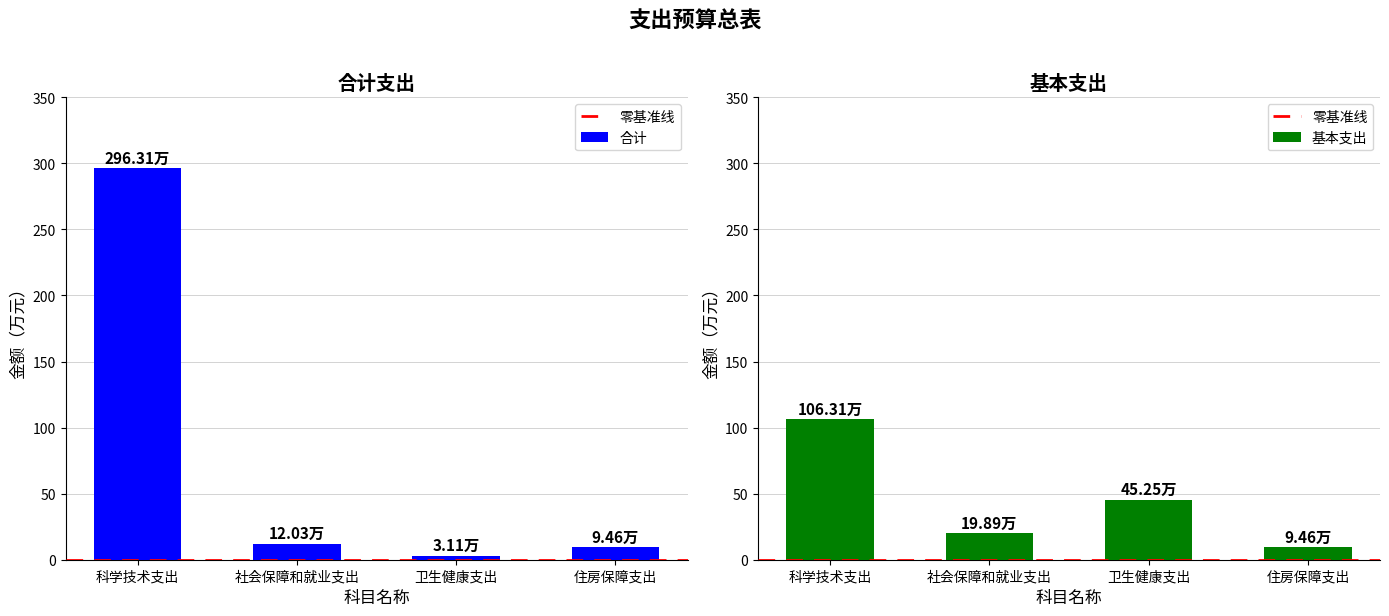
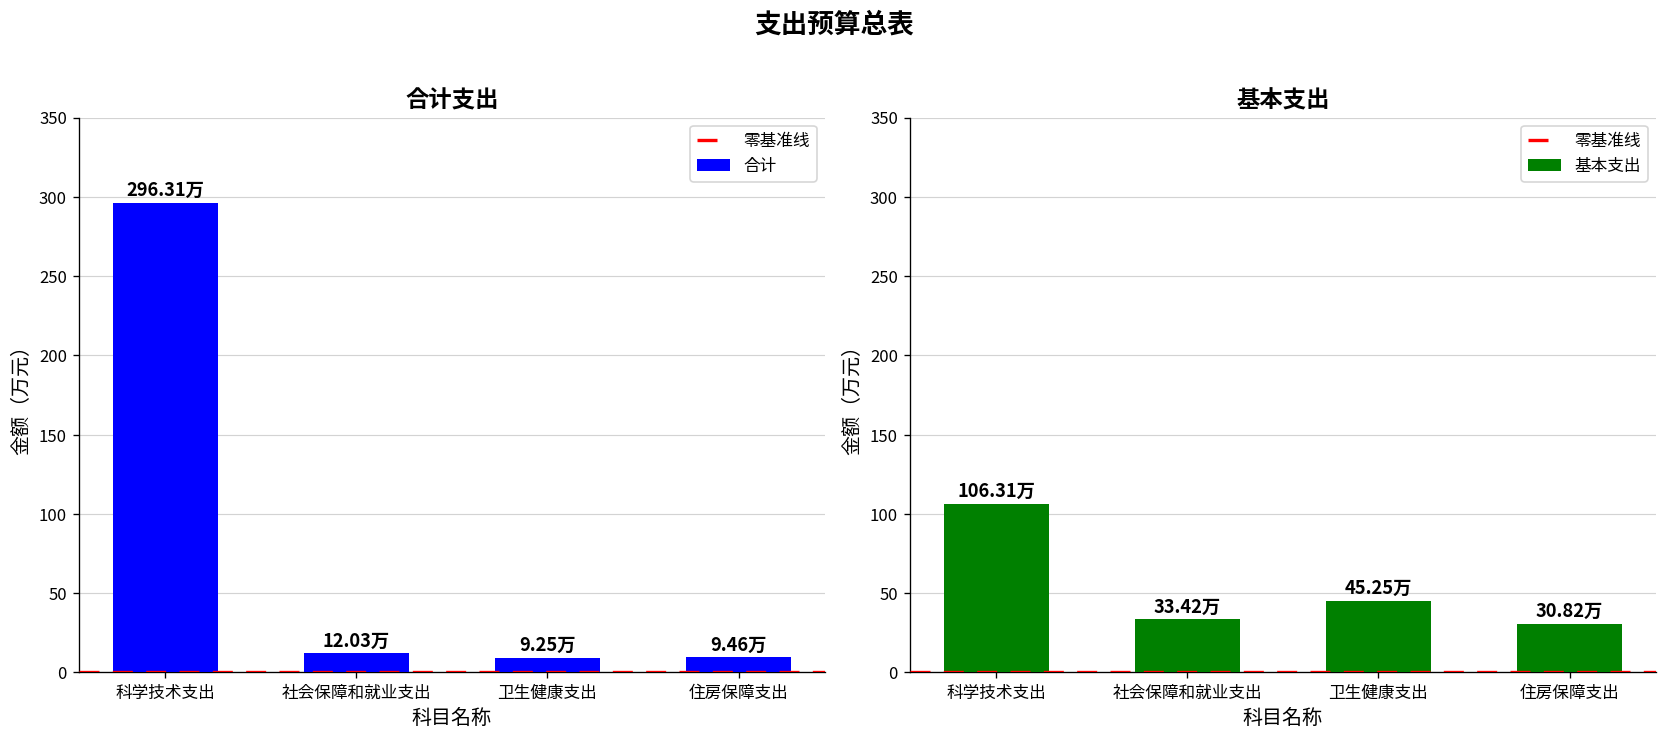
  {
    "合计支出": {
      "科学技术支出": "296.31万",
      "社会保障和就业支出": "12.03万",
-     "卫生健康支出": "3.11万",
+     "卫生健康支出": "9.25万",
      "住房保障支出": "9.46万"
    },
    "基本支出": {
      "科学技术支出": "106.31万",
-     "社会保障和就业支出": "19.89万",
+     "社会保障和就业支出": "33.42万",
      "卫生健康支出": "45.25万",
-     "住房保障支出": "9.46万"
+     "住房保障支出": "30.82万"
    }
  }
